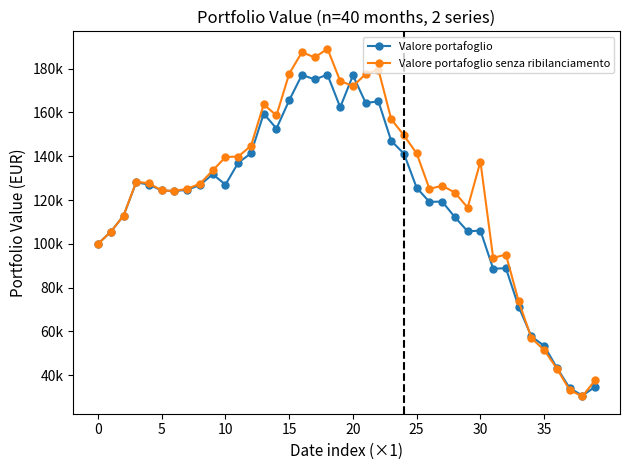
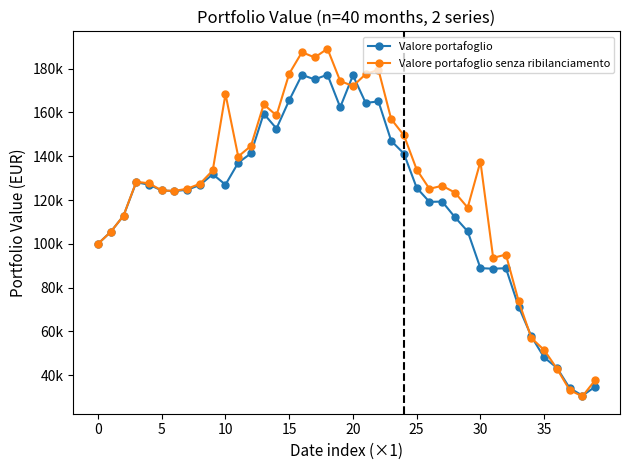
  {
    "Valore portafoglio": {
      "10": 127000,
      "15": 166000,
      "20": 177000,
      "25": 126000,
-     "30": 106000,
-     "35": 53000
+     "30": 89000,
+     "35": 48000
    },
    "Valore portafoglio senza ribilanciamento": {
-     "10": 140000,
+     "10": 168000,
      "15": 178000,
      "20": 172000,
-     "25": 141000,
+     "25": 134000,
      "30": 138000,
      "35": 51000
    }
  }
